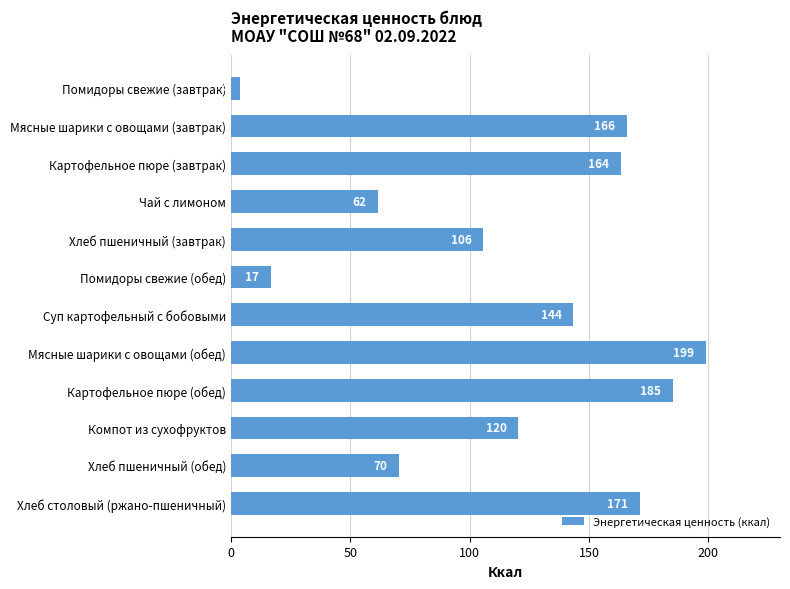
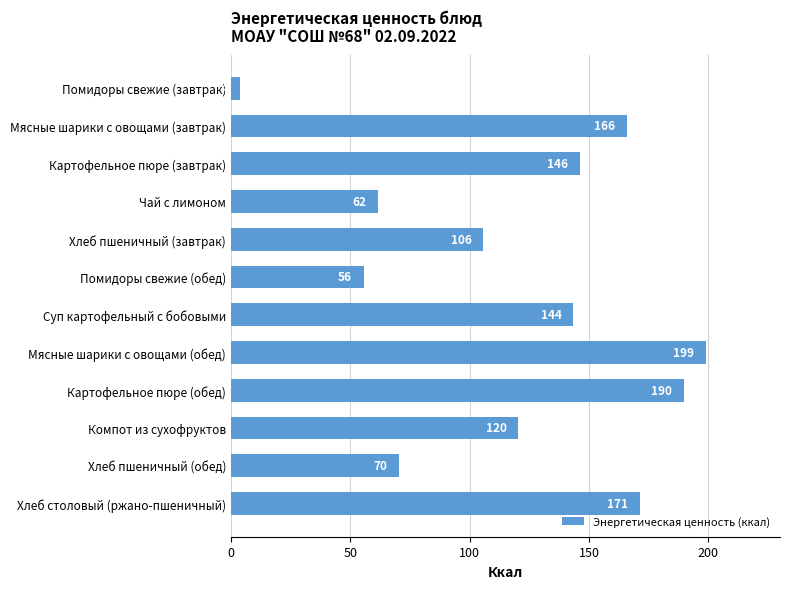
  {
    "Мясные шарики с овощами (завтрак)": 166,
-   "Картофельное пюре (завтрак)": 164,
+   "Картофельное пюре (завтрак)": 146,
    "Чай с лимоном": 62,
    "Хлеб пшеничный (завтрак)": 106,
-   "Помидоры свежие (обед)": 17,
+   "Помидоры свежие (обед)": 56,
    "Суп картофельный с бобовыми": 144,
    "Мясные шарики с овощами (обед)": 199,
-   "Картофельное пюре (обед)": 185,
+   "Картофельное пюре (обед)": 190,
    "Компот из сухофруктов": 120,
    "Хлеб пшеничный (обед)": 70,
    "Хлеб столовый (ржано-пшеничный)": 171
  }
